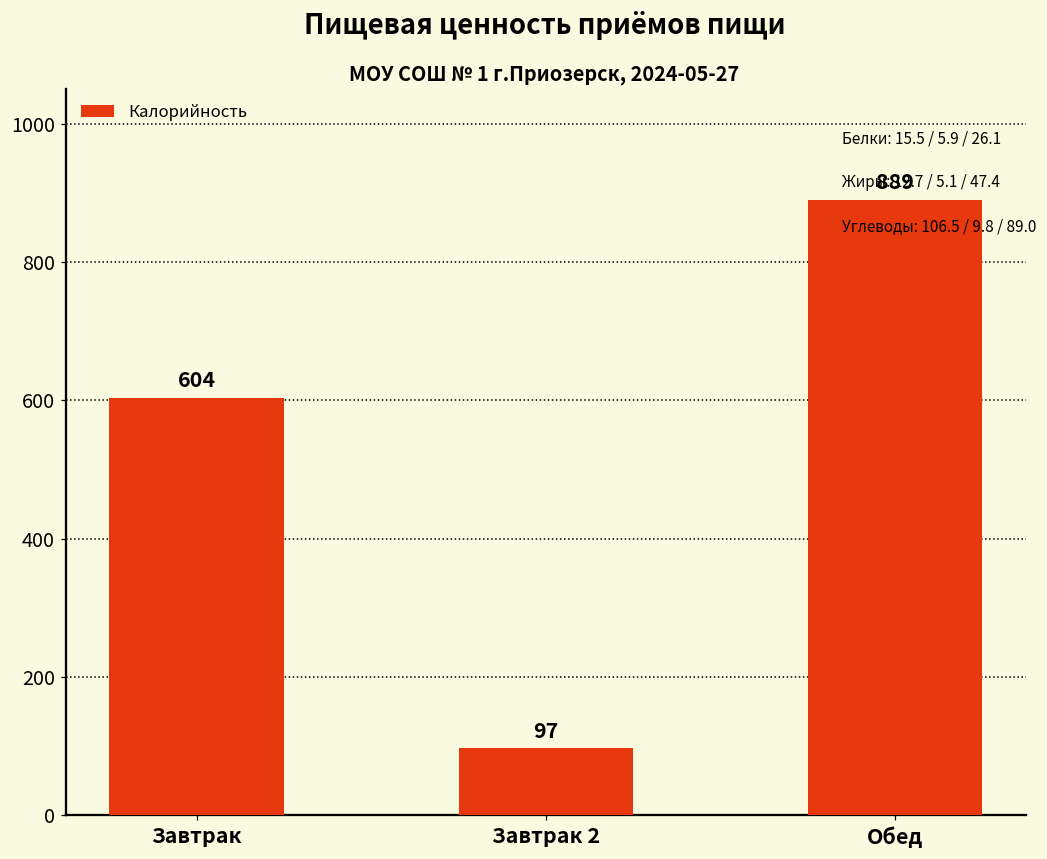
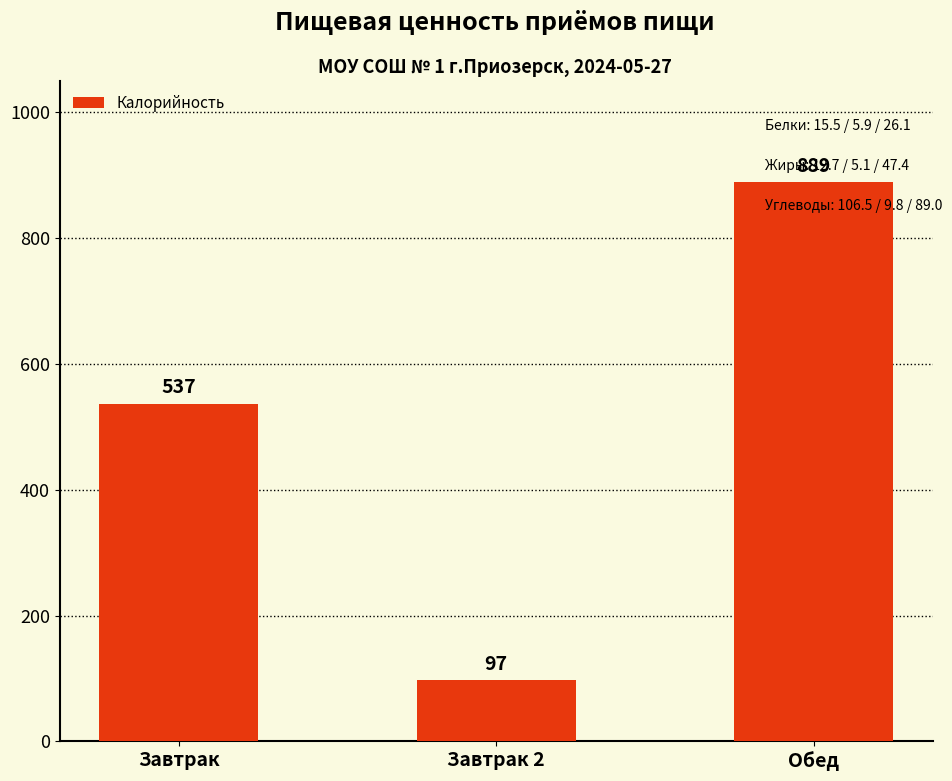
  {
-   "Завтрак": 604,
+   "Завтрак": 537,
    "Завтрак 2": 97
  }
